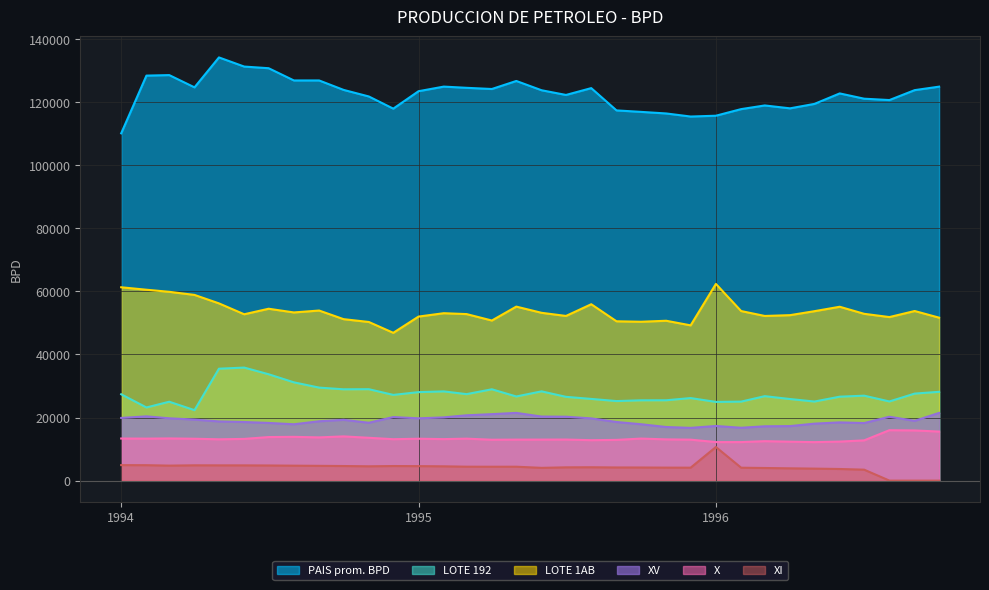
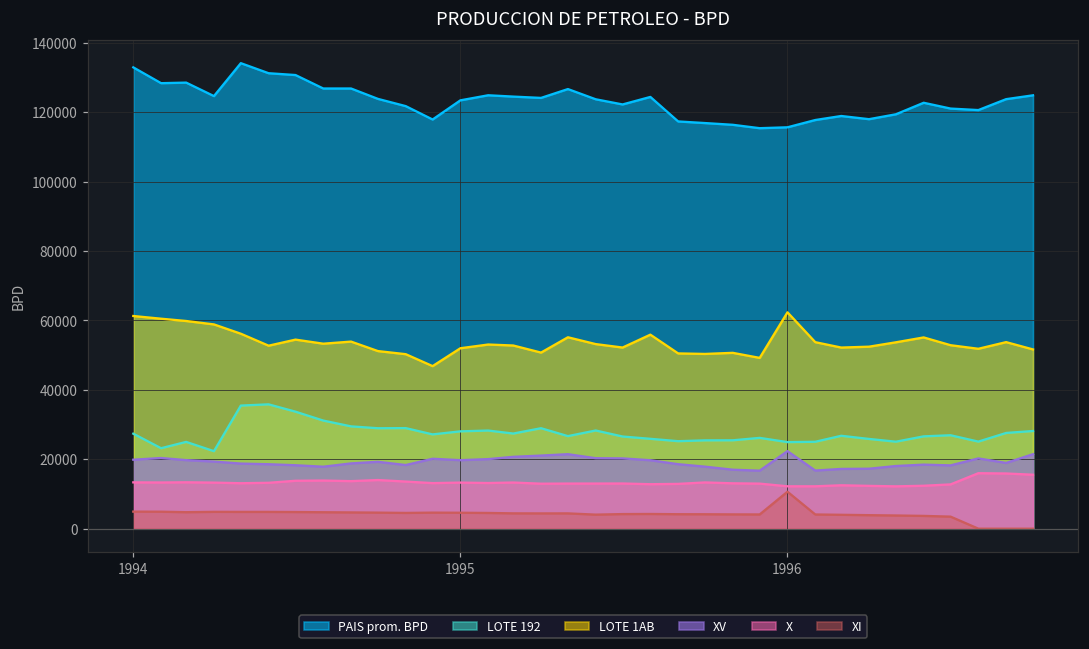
  {
    "PAIS prom. BPD": {
-     "1994": 110000,
+     "1994": 133000,
      "1995": 123000,
      "1996": 116000
    },
    "LOTE 192": {
      "1994": 27000,
      "1995": 28000,
      "1996": 25000
    },
    "LOTE 1AB": {
      "1994": 61000,
      "1995": 52000,
      "1996": 62000
    },
    "XV": {
      "1994": 20000,
      "1995": 20000,
-     "1996": 17000
+     "1996": 22000
    },
    "X": {
      "1994": 13000,
      "1995": 13000,
      "1996": 12000
    },
    "XI": {
      "1994": 5000,
      "1995": 5000,
      "1996": 11000
    }
  }
